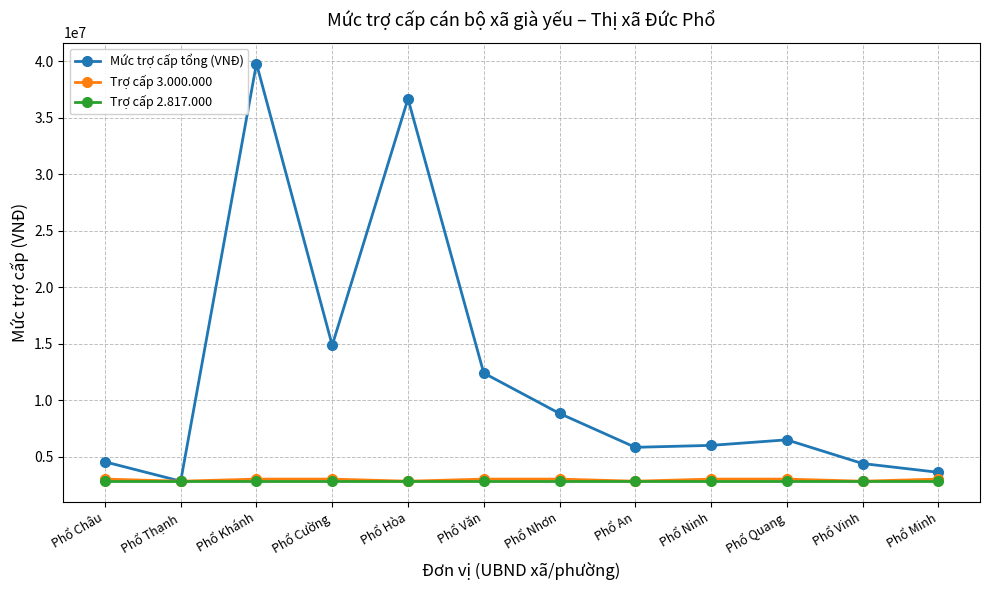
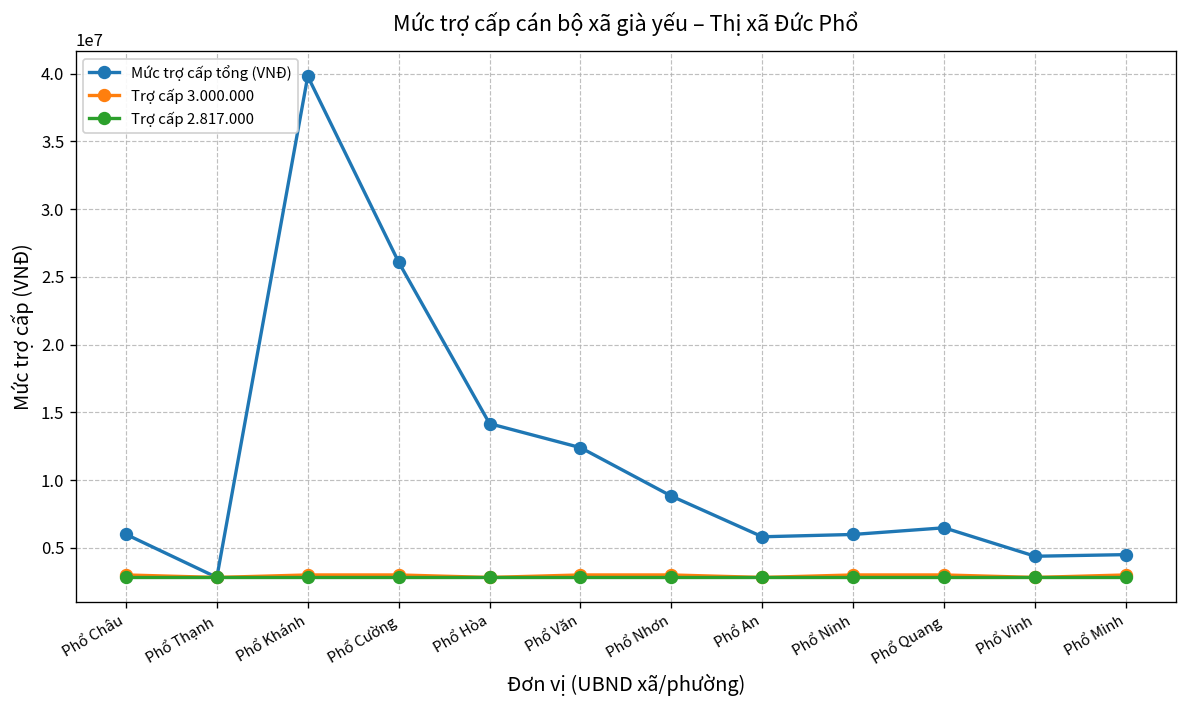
  {
    "Mức trợ cấp tổng (VNĐ)": {
-     "Phổ Châu": 4500000,
+     "Phổ Châu": 6000000,
      "Phổ Khánh": 39800000,
-     "Phổ Cường": 14900000,
-     "Phổ Hòa": 36700000,
+     "Phổ Cường": 26100000,
+     "Phổ Hòa": 14200000,
      "Phổ Văn": 12400000,
      "Phổ Nhơn": 8800000,
      "Phổ An": 5800000,
      "Phổ Ninh": 6000000,
      "Phổ Quang": 6500000,
      "Phổ Vinh": 4400000,
-     "Phổ Minh": 3600000
+     "Phổ Minh": 4500000
    }
  }
